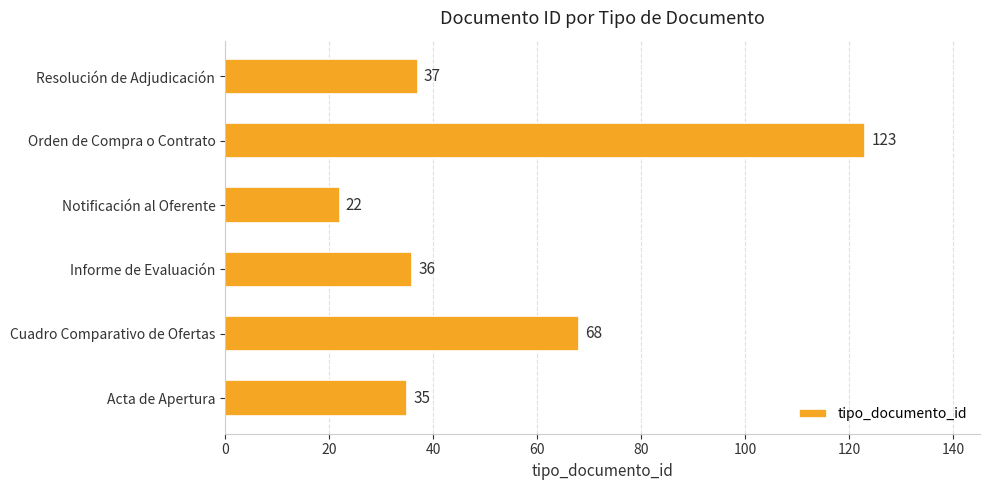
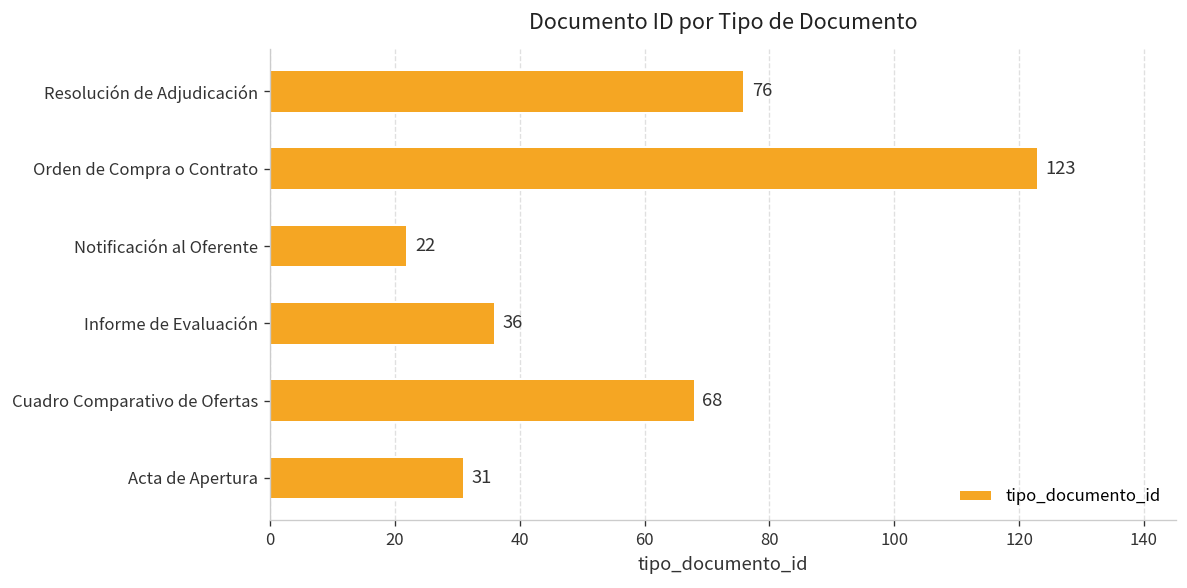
  {
-   "Resolución de Adjudicación": 37,
+   "Resolución de Adjudicación": 76,
    "Orden de Compra o Contrato": 123,
    "Notificación al Oferente": 22,
    "Informe de Evaluación": 36,
    "Cuadro Comparativo de Ofertas": 68,
-   "Acta de Apertura": 35
+   "Acta de Apertura": 31
  }
